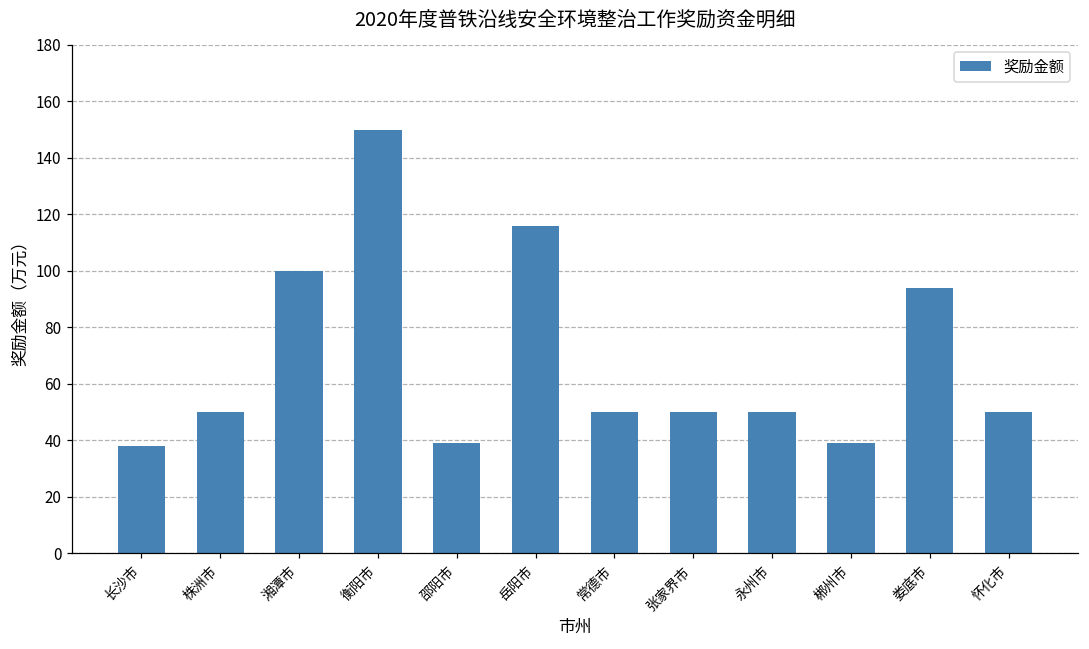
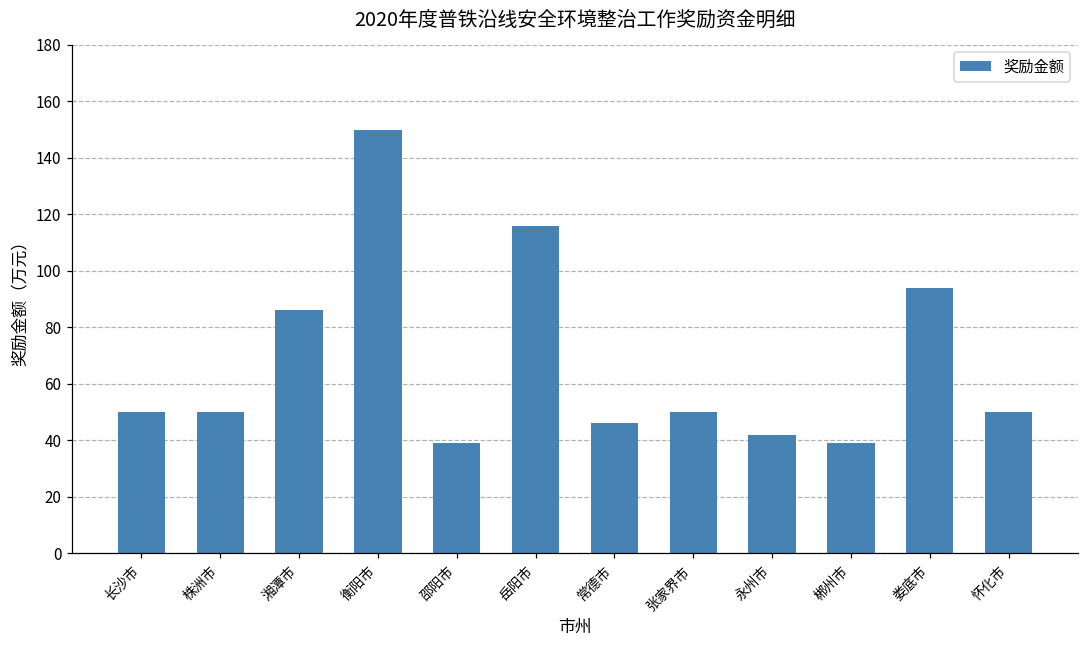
  {
-   "长沙市": 38,
+   "长沙市": 50,
    "株洲市": 50,
-   "湘潭市": 100,
+   "湘潭市": 86,
    "衡阳市": 150,
    "邵阳市": 39,
    "岳阳市": 116,
-   "常德市": 50,
+   "常德市": 46,
    "张家界市": 50,
-   "永州市": 50,
+   "永州市": 42,
    "郴州市": 39,
    "娄底市": 94,
    "怀化市": 50
  }
